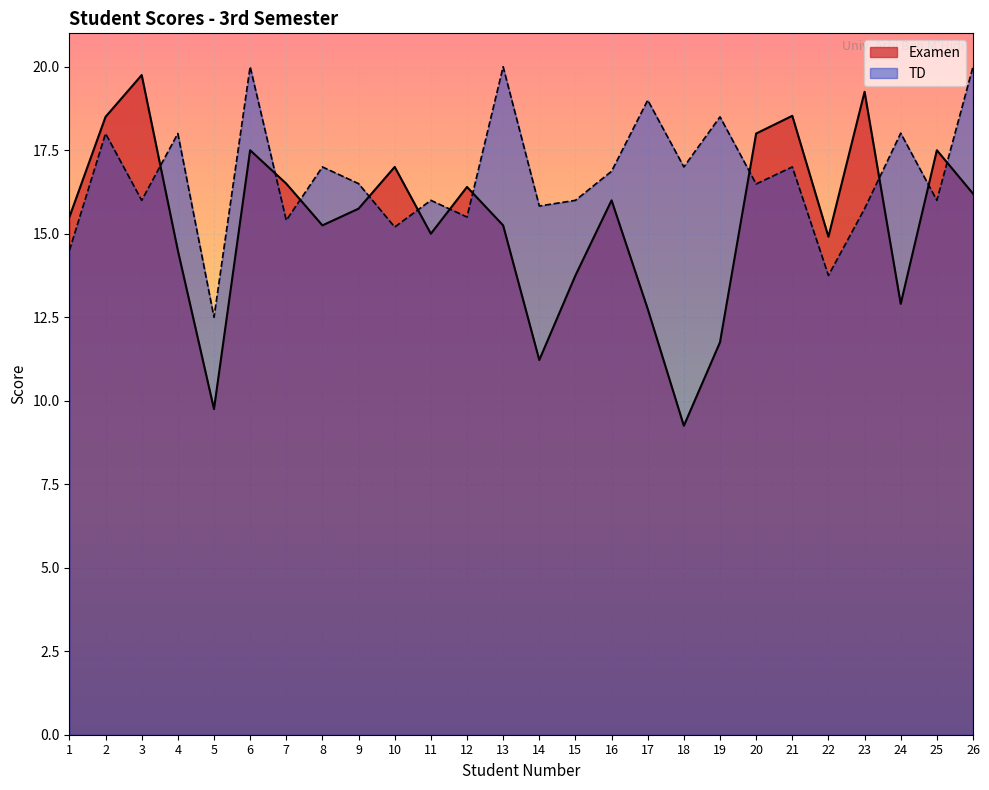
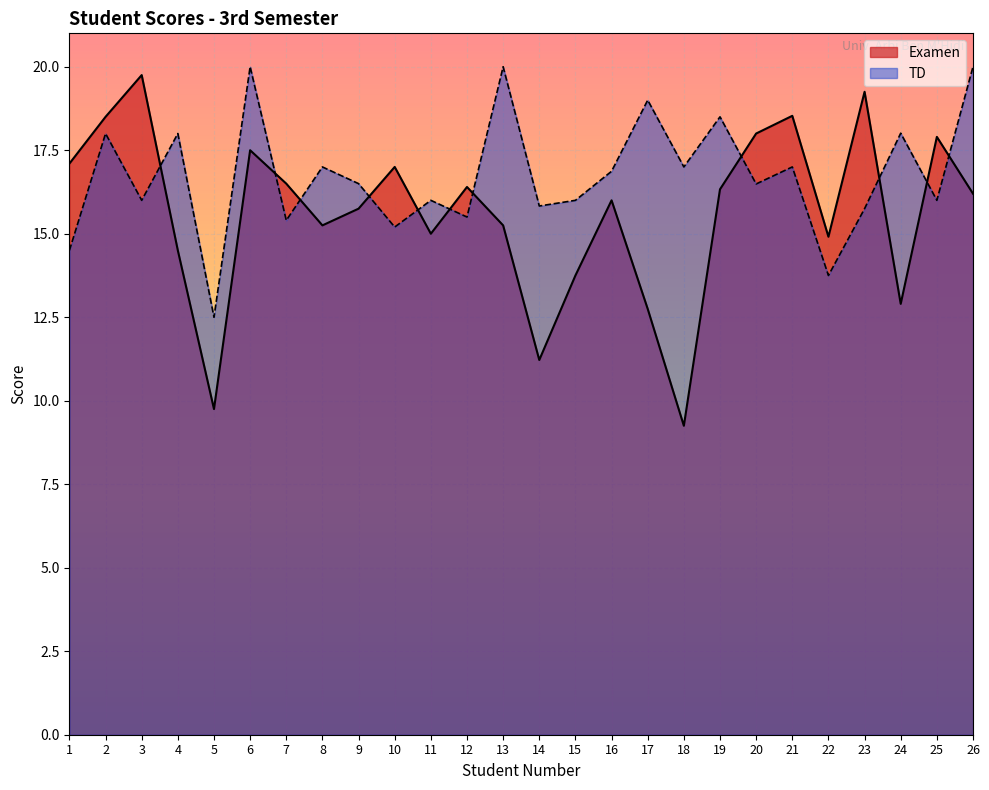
  {
    "Examen": {
-     "1": 15.5,
+     "1": 17.1,
      "2": 18.5,
      "3": 19.8,
      "4": 14.5,
      "5": 9.8,
      "6": 17.5,
      "7": 16.5,
      "8": 15.3,
      "9": 15.8,
      "10": 17.0,
      "11": 15.0,
      "12": 16.4,
      "13": 15.3,
      "14": 11.2,
      "15": 13.8,
      "16": 16.0,
      "17": 12.8,
      "18": 9.3,
-     "19": 11.8,
+     "19": 16.3,
      "20": 18.0,
      "21": 18.5,
      "22": 14.9,
      "23": 19.3,
      "24": 12.9,
-     "25": 17.5,
+     "25": 17.9,
      "26": 16.2
    },
    "TD": {
      "1": 14.5,
      "2": 18.0,
      "3": 16.0,
      "4": 18.0,
      "5": 12.5,
      "6": 20.0,
      "7": 15.4,
      "8": 17.0,
      "9": 16.5,
      "10": 15.2,
      "11": 16.0,
      "12": 15.5,
      "13": 20.0,
      "14": 15.8,
      "15": 16.0,
      "16": 16.9,
      "17": 19.0,
      "18": 17.0,
      "19": 18.5,
      "20": 16.5,
      "21": 17.0,
      "22": 13.8,
      "23": 15.8,
      "24": 18.0,
      "25": 16.0,
      "26": 20.0
    }
  }
